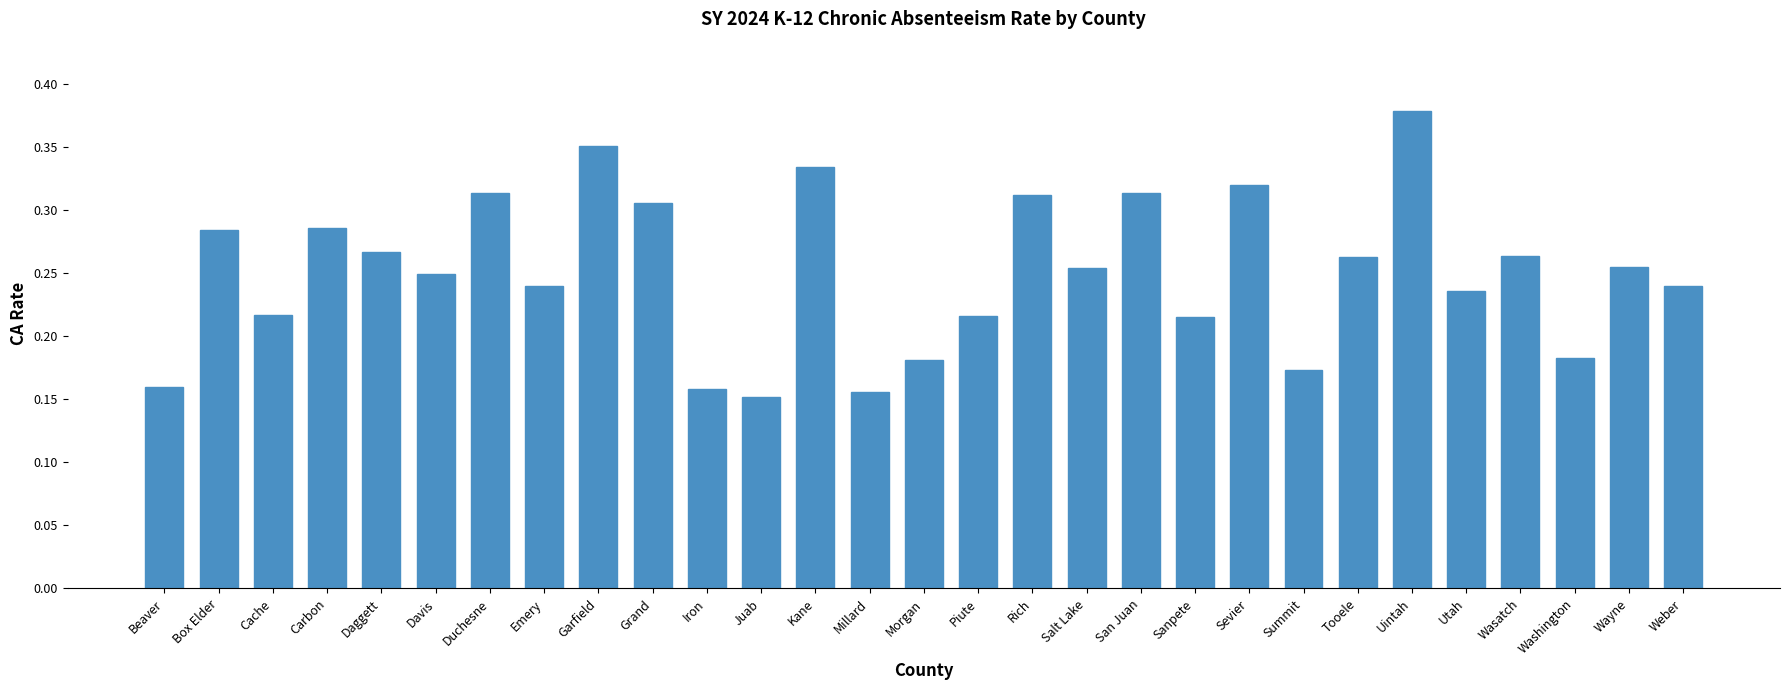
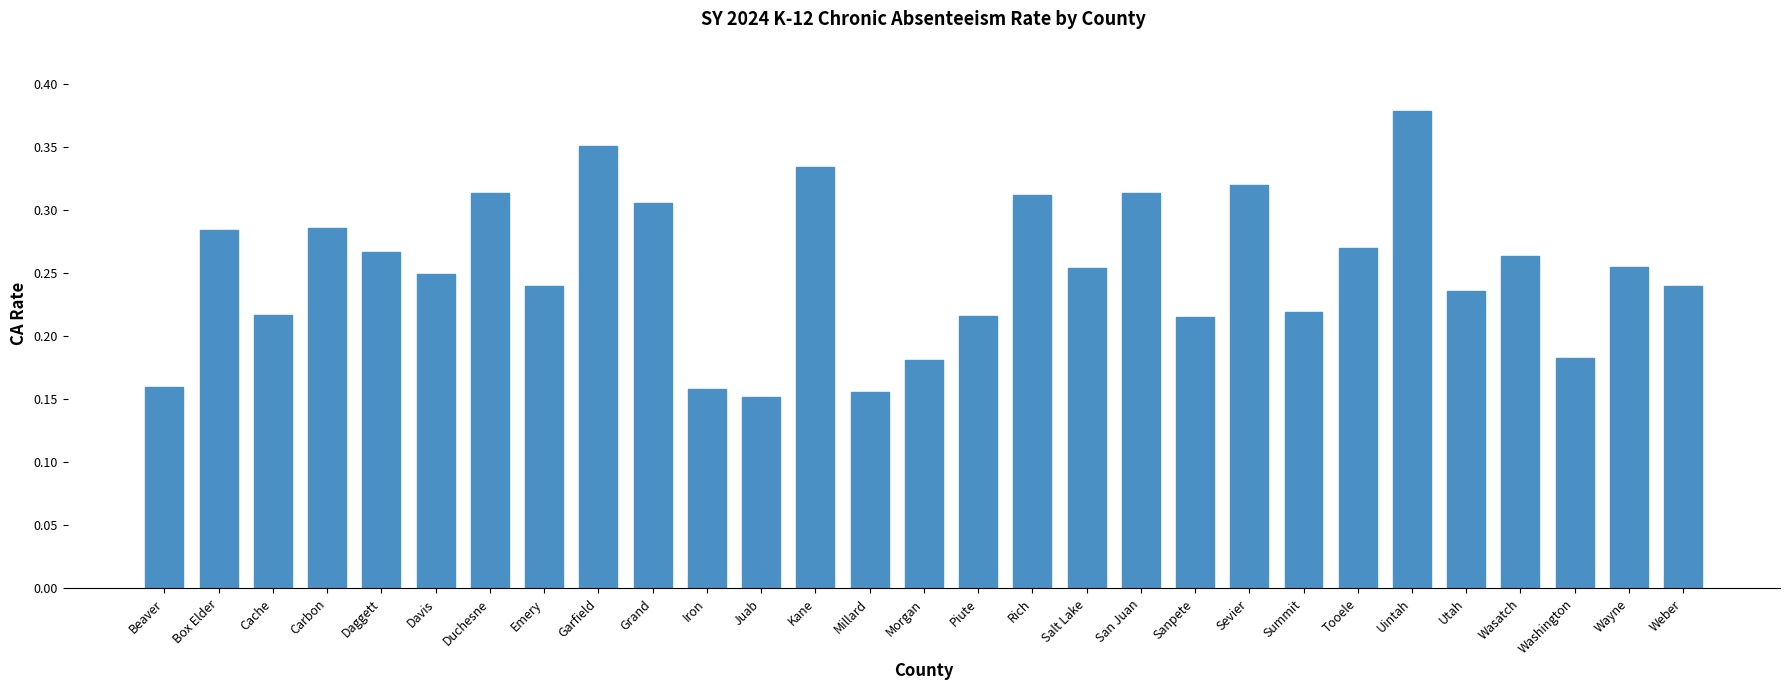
  {
    "Beaver": 0.160,
    "Box Elder": 0.284,
    "Cache": 0.217,
    "Carbon": 0.286,
    "Daggett": 0.267,
    "Davis": 0.249,
    "Duchesne": 0.314,
    "Emery": 0.240,
    "Garfield": 0.351,
    "Grand": 0.306,
    "Iron": 0.158,
    "Juab": 0.152,
    "Kane": 0.334,
    "Millard": 0.156,
    "Morgan": 0.181,
    "Piute": 0.216,
    "Rich": 0.312,
    "Salt Lake": 0.254,
    "San Juan": 0.314,
    "Sanpete": 0.215,
    "Sevier": 0.320,
-   "Summit": 0.173,
-   "Tooele": 0.263,
+   "Summit": 0.219,
+   "Tooele": 0.270,
    "Uintah": 0.379,
    "Utah": 0.236,
    "Wasatch": 0.264,
    "Washington": 0.183,
    "Wayne": 0.255,
    "Weber": 0.240
  }
